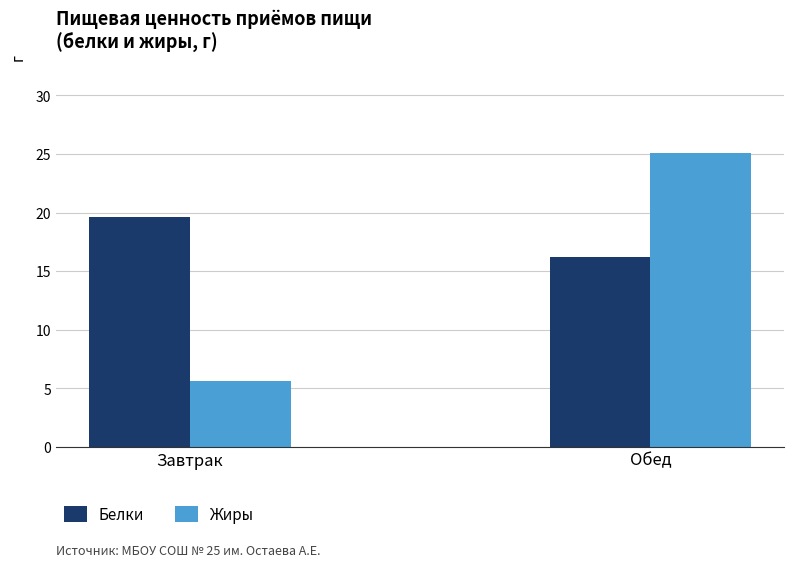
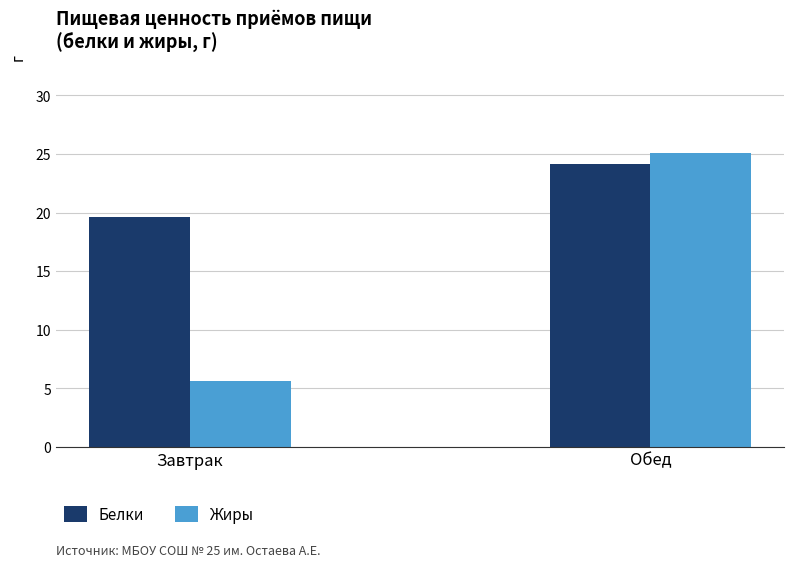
  {
    "Белки": {
      "Завтрак": 19.6,
-     "Обед": 16.2
+     "Обед": 24.1
    },
    "Жиры": {
      "Завтрак": 5.6,
      "Обед": 25.1
    }
  }
